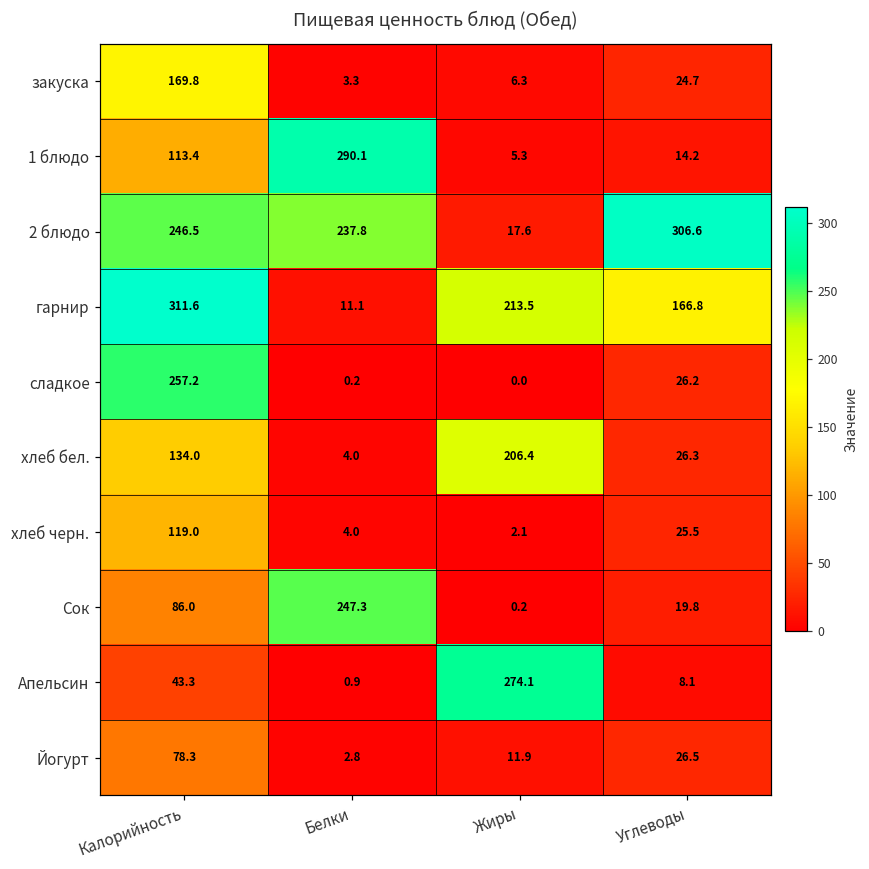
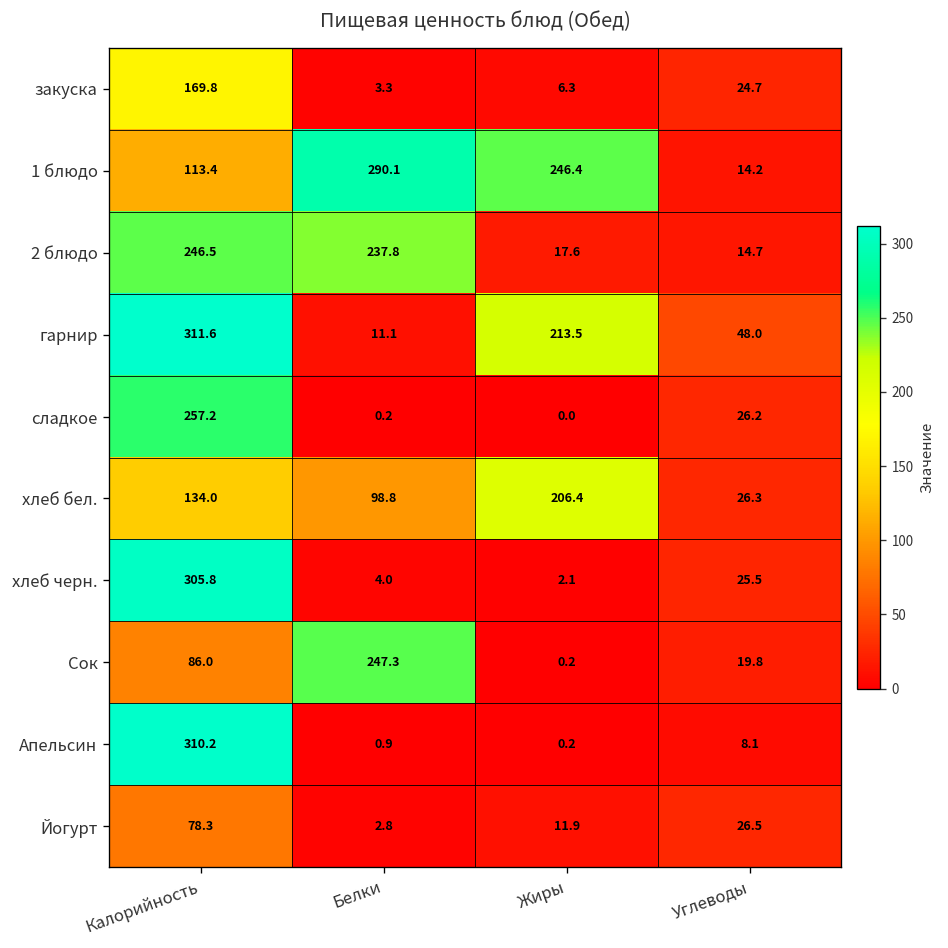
  {
    "закуска": {
      "Калорийность": 169.8,
      "Белки": 3.3,
      "Жиры": 6.3,
      "Углеводы": 24.7
    },
    "1 блюдо": {
      "Калорийность": 113.4,
      "Белки": 290.1,
-     "Жиры": 5.3,
+     "Жиры": 246.4,
      "Углеводы": 14.2
    },
    "2 блюдо": {
      "Калорийность": 246.5,
      "Белки": 237.8,
      "Жиры": 17.6,
-     "Углеводы": 306.6
+     "Углеводы": 14.7
    },
    "гарнир": {
      "Калорийность": 311.6,
      "Белки": 11.1,
      "Жиры": 213.5,
-     "Углеводы": 166.8
+     "Углеводы": 48.0
    },
    "сладкое": {
      "Калорийность": 257.2,
      "Белки": 0.2,
      "Жиры": 0.0,
      "Углеводы": 26.2
    },
    "хлеб бел.": {
      "Калорийность": 134.0,
-     "Белки": 4.0,
+     "Белки": 98.8,
      "Жиры": 206.4,
      "Углеводы": 26.3
    },
    "хлеб черн.": {
-     "Калорийность": 119.0,
+     "Калорийность": 305.8,
      "Белки": 4.0,
      "Жиры": 2.1,
      "Углеводы": 25.5
    },
    "Сок": {
      "Калорийность": 86.0,
      "Белки": 247.3,
      "Жиры": 0.2,
      "Углеводы": 19.8
    },
    "Апельсин": {
-     "Калорийность": 43.3,
+     "Калорийность": 310.2,
      "Белки": 0.9,
-     "Жиры": 274.1,
+     "Жиры": 0.2,
      "Углеводы": 8.1
    },
    "Йогурт": {
      "Калорийность": 78.3,
      "Белки": 2.8,
      "Жиры": 11.9,
      "Углеводы": 26.5
    }
  }
